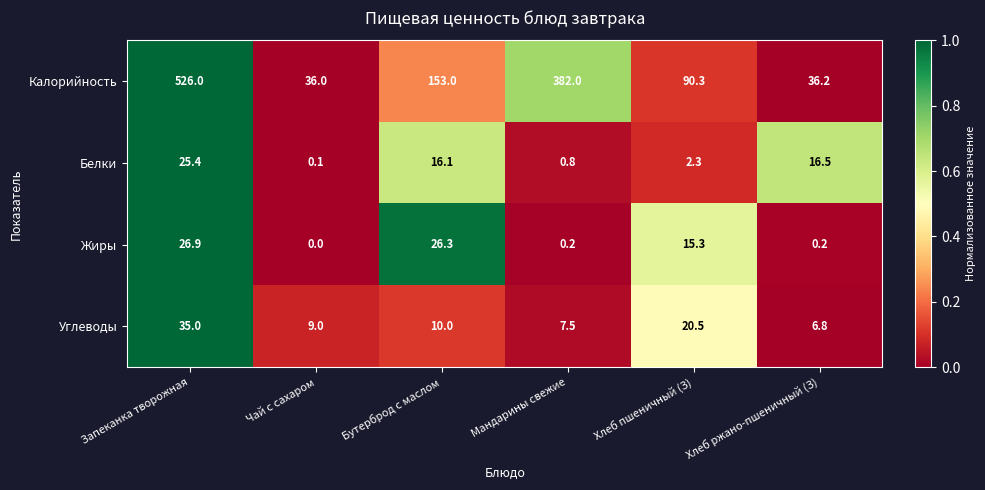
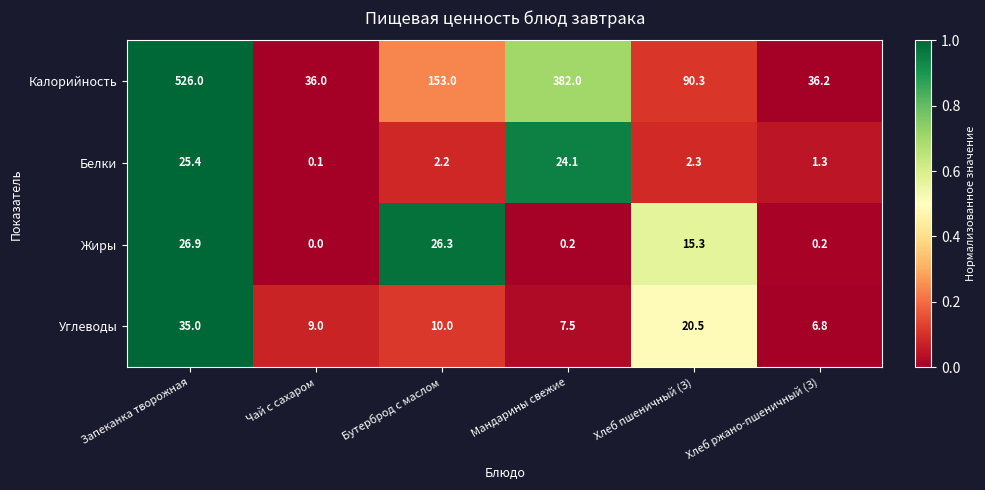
  {
    "Калорийность": {
      "Запеканка творожная": 526.0,
      "Чай с сахаром": 36.0,
      "Бутерброд с маслом": 153.0,
      "Мандарины свежие": 382.0,
      "Хлеб пшеничный (З)": 90.3,
      "Хлеб ржано-пшеничный (З)": 36.2
    },
    "Белки": {
      "Запеканка творожная": 25.4,
      "Чай с сахаром": 0.1,
-     "Бутерброд с маслом": 16.1,
-     "Мандарины свежие": 0.8,
+     "Бутерброд с маслом": 2.2,
+     "Мандарины свежие": 24.1,
      "Хлеб пшеничный (З)": 2.3,
-     "Хлеб ржано-пшеничный (З)": 16.5
+     "Хлеб ржано-пшеничный (З)": 1.3
    },
    "Жиры": {
      "Запеканка творожная": 26.9,
      "Чай с сахаром": 0.0,
      "Бутерброд с маслом": 26.3,
      "Мандарины свежие": 0.2,
      "Хлеб пшеничный (З)": 15.3,
      "Хлеб ржано-пшеничный (З)": 0.2
    },
    "Углеводы": {
      "Запеканка творожная": 35.0,
      "Чай с сахаром": 9.0,
      "Бутерброд с маслом": 10.0,
      "Мандарины свежие": 7.5,
      "Хлеб пшеничный (З)": 20.5,
      "Хлеб ржано-пшеничный (З)": 6.8
    }
  }
